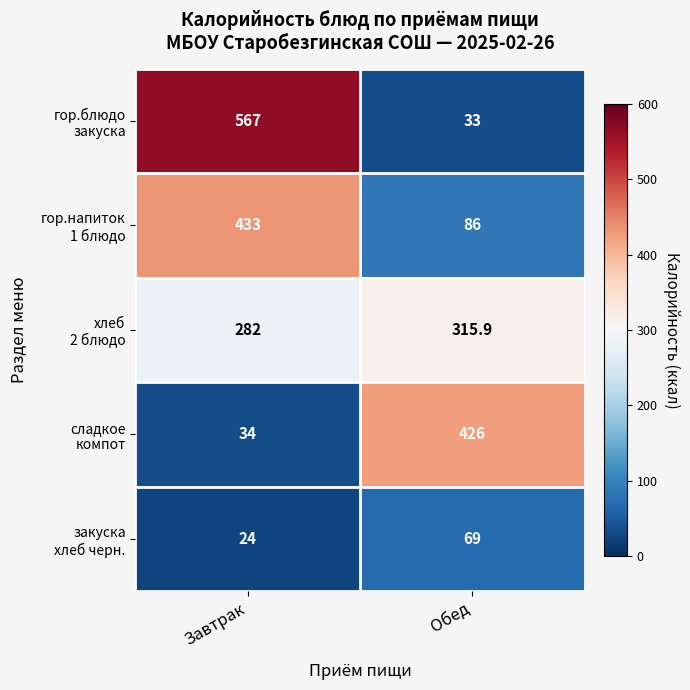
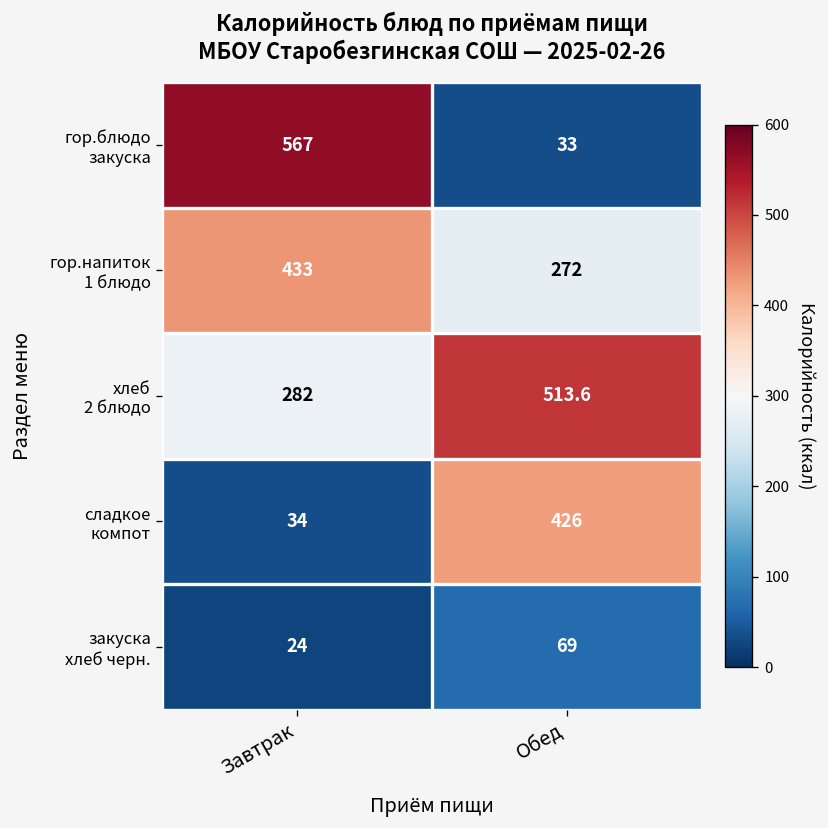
  {
    "гор.блюдо закуска": {
      "Завтрак": 567,
      "Обед": 33
    },
    "гор.напиток 1 блюдо": {
      "Завтрак": 433,
-     "Обед": 86
+     "Обед": 272
    },
    "хлеб 2 блюдо": {
      "Завтрак": 282,
-     "Обед": 315.9
+     "Обед": 513.6
    },
    "сладкое компот": {
      "Завтрак": 34,
      "Обед": 426
    },
    "закуска хлеб черн.": {
      "Завтрак": 24,
      "Обед": 69
    }
  }
